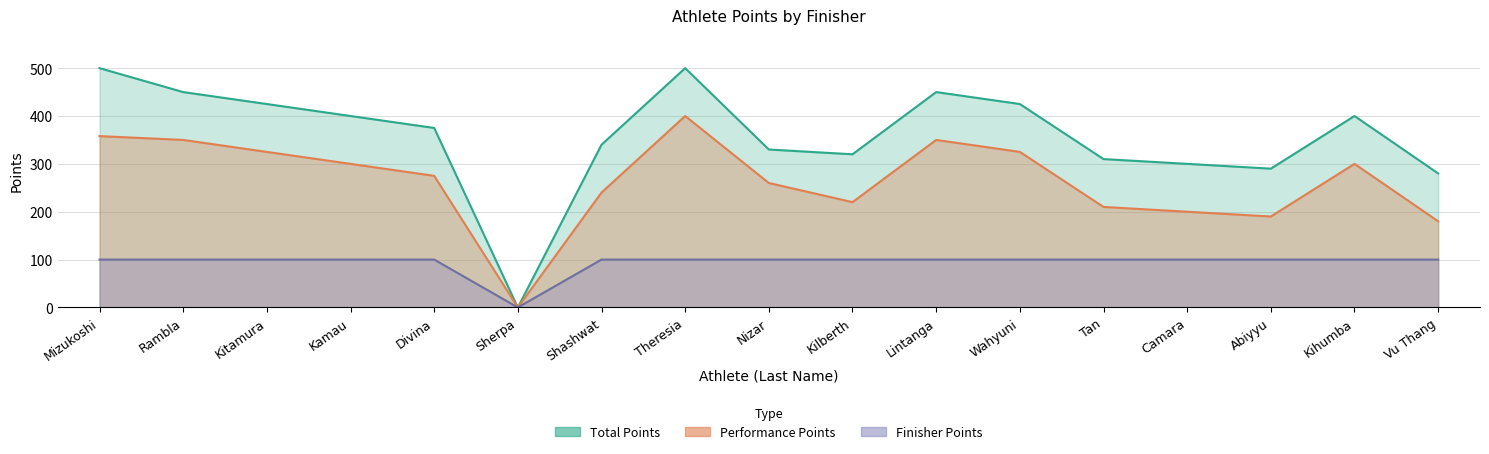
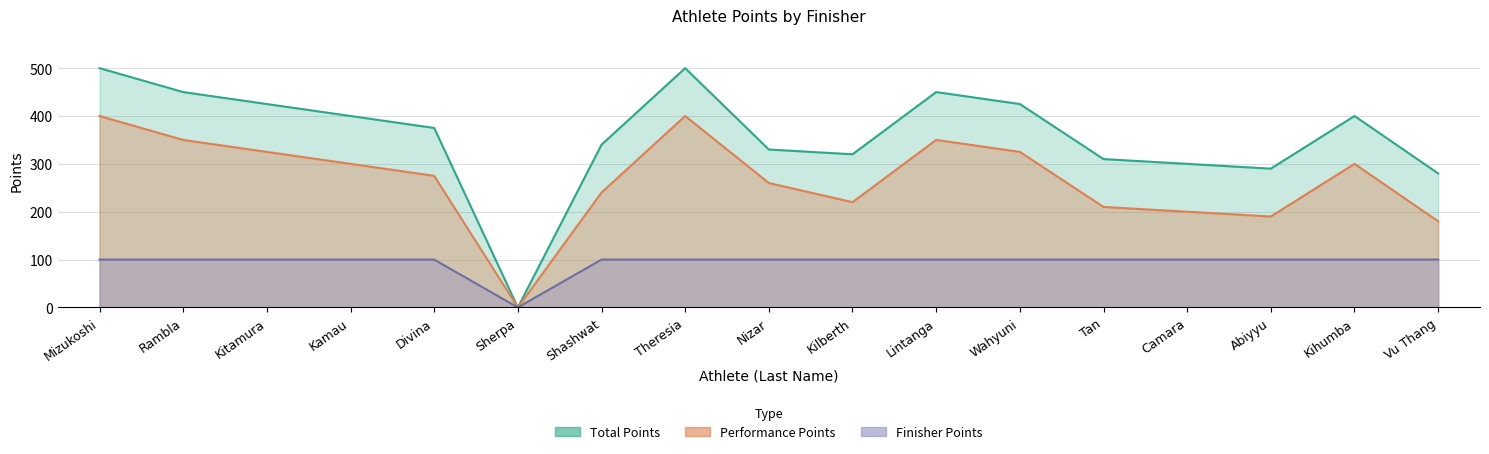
  {
    "Performance Points": {
-     "Mizukoshi": 360,
+     "Mizukoshi": 400,
      "Rambla": 350,
      "Kitamura": 330,
      "Kamau": 300,
      "Divina": 280,
      "Shashwat": 240,
      "Theresia": 400,
      "Nizar": 260,
      "Kilberth": 220,
      "Lintanga": 350,
      "Wahyuni": 330,
      "Tan": 210,
      "Camara": 200,
      "Abiyyu": 190,
      "Kihumba": 300,
      "Vu Thang": 180
    }
  }
